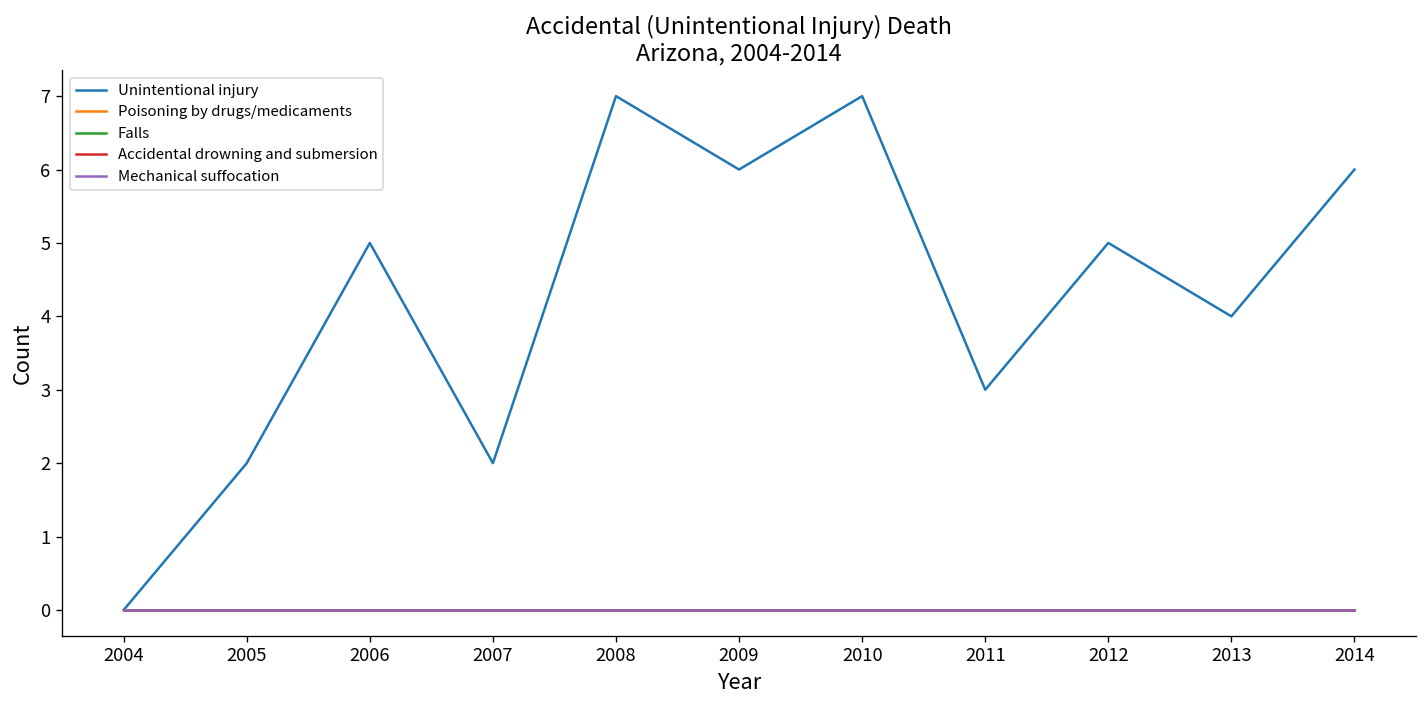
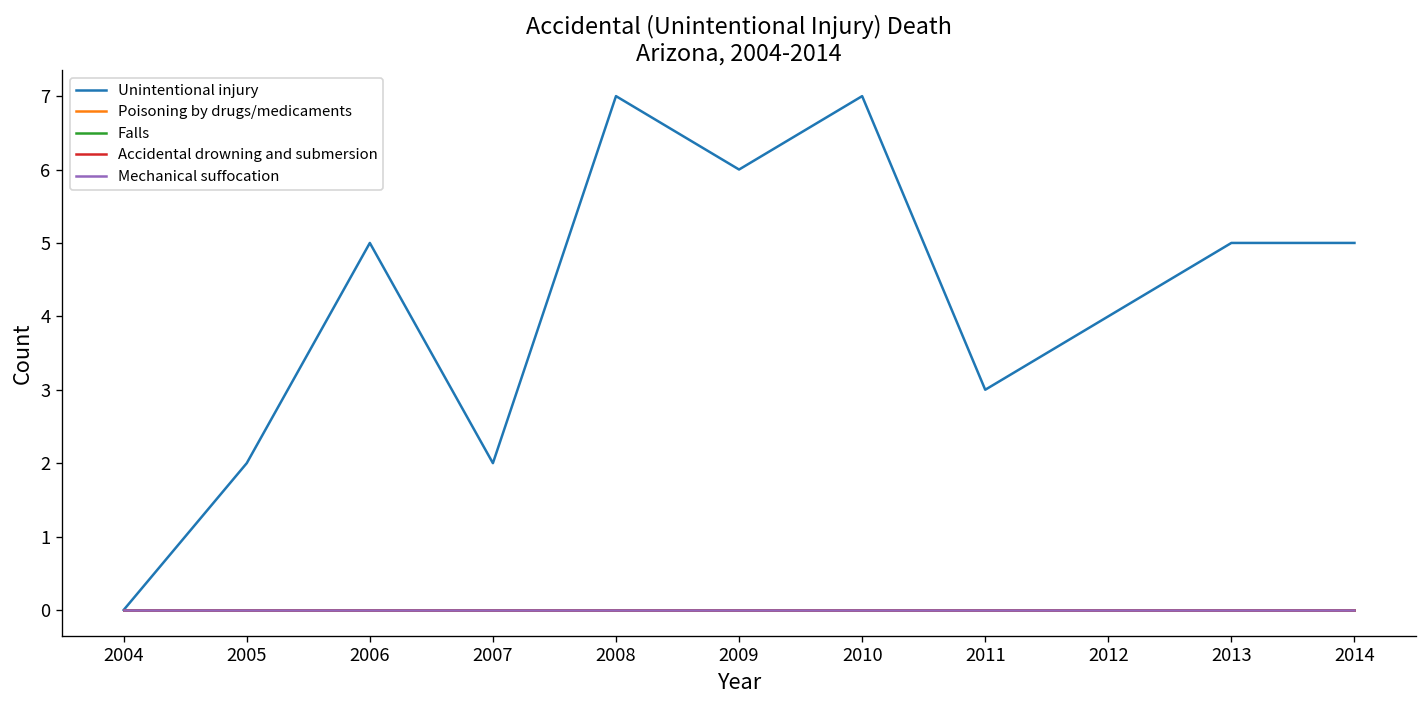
  {
    "Unintentional injury": {
      "2005": 2,
      "2006": 5,
      "2007": 2,
      "2008": 7,
      "2009": 6,
      "2010": 7,
      "2011": 3,
-     "2012": 5,
-     "2013": 4,
-     "2014": 6
+     "2012": 4,
+     "2013": 5,
+     "2014": 5
    },
    "Mechanical suffocation": {
      "2005": 0,
      "2006": 0,
      "2007": 0,
      "2008": 0,
      "2009": 0,
      "2010": 0,
      "2011": 0,
      "2012": 0,
      "2013": 0,
      "2014": 0
    }
  }
